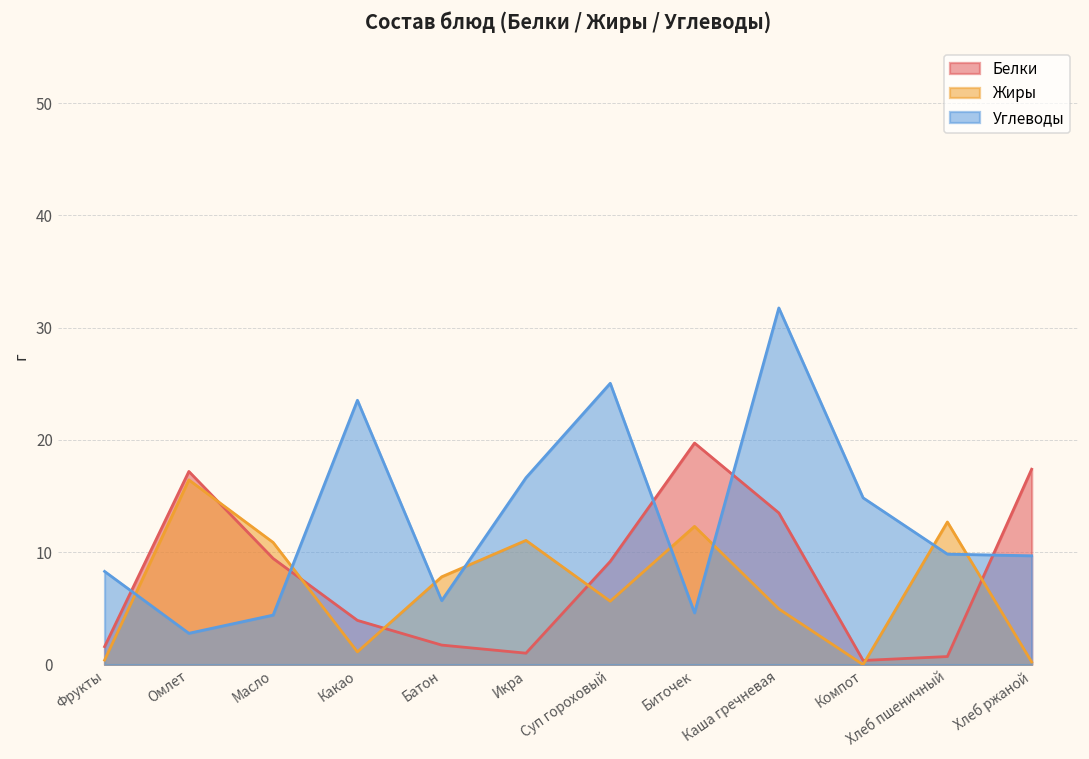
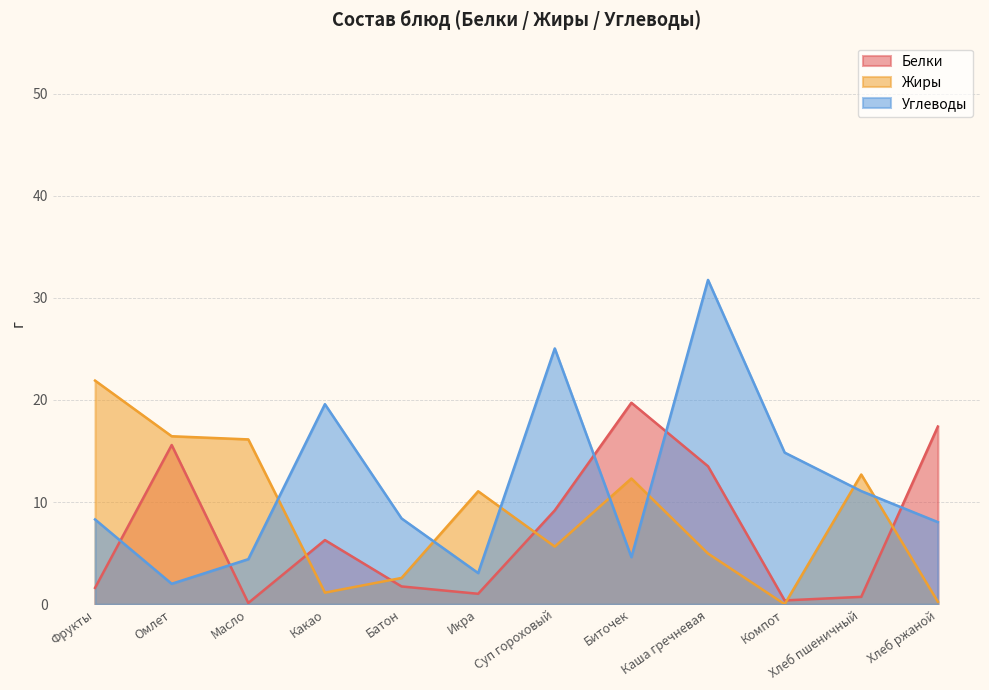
  {
    "Белки": {
      "Фрукты": 1.6,
-     "Омлет": 17.2,
-     "Масло": 9.5,
-     "Какао": 3.9,
+     "Омлет": 15.6,
+     "Масло": 0.1,
+     "Какао": 6.3,
      "Батон": 1.7,
      "Икра": 1.0,
      "Суп гороховый": 9.2,
      "Биточек": 19.7,
      "Каша гречневая": 13.5,
      "Компот": 0.4,
      "Хлеб пшеничный": 0.7,
      "Хлеб ржаной": 17.4
    },
    "Жиры": {
-     "Фрукты": 0.4,
+     "Фрукты": 21.9,
      "Омлет": 16.5,
-     "Масло": 10.9,
+     "Масло": 16.1,
      "Какао": 1.1,
-     "Батон": 7.8,
+     "Батон": 2.6,
      "Икра": 11.1,
      "Суп гороховый": 5.6,
      "Биточек": 12.3,
      "Каша гречневая": 5.0,
      "Компот": 0.0,
      "Хлеб пшеничный": 12.7,
      "Хлеб ржаной": 0.2
    },
    "Углеводы": {
      "Фрукты": 8.3,
-     "Омлет": 2.8,
+     "Омлет": 2.0,
      "Масло": 4.4,
-     "Какао": 23.5,
-     "Батон": 5.7,
-     "Икра": 16.6,
+     "Какао": 19.6,
+     "Батон": 8.4,
+     "Икра": 3.1,
      "Суп гороховый": 25.1,
      "Биточек": 4.6,
      "Каша гречневая": 31.8,
      "Компот": 14.9,
-     "Хлеб пшеничный": 9.8,
-     "Хлеб ржаной": 9.7
+     "Хлеб пшеничный": 11.1,
+     "Хлеб ржаной": 8.0
    }
  }
